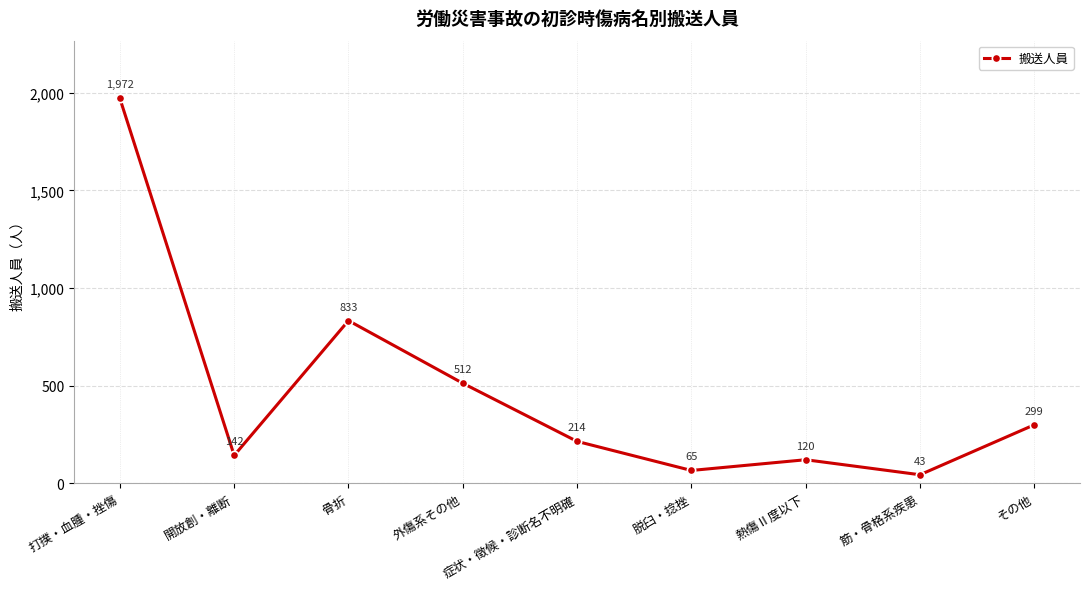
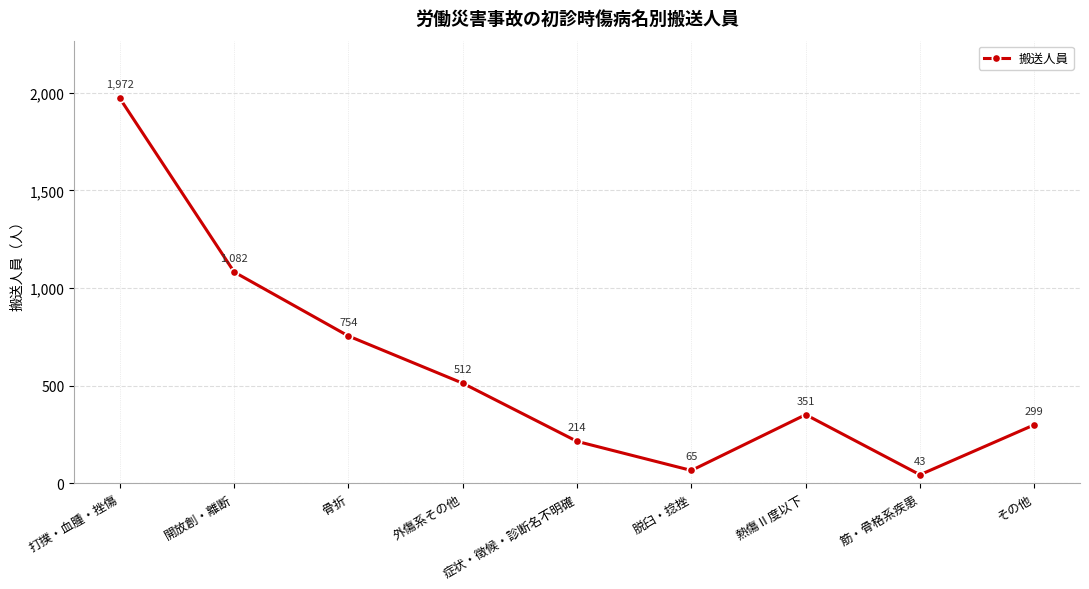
  {
    "打撲・血腫・挫傷": "1,972",
-   "開放創・離断": "142",
-   "骨折": "833",
+   "開放創・離断": "1,082",
+   "骨折": "754",
    "外傷系その他": "512",
    "症状・徴候・診断名不明確": "214",
    "脱臼・捻挫": "65",
-   "熱傷Ⅱ度以下": "120",
+   "熱傷Ⅱ度以下": "351",
    "筋・骨格系疾患": "43",
    "その他": "299"
  }
